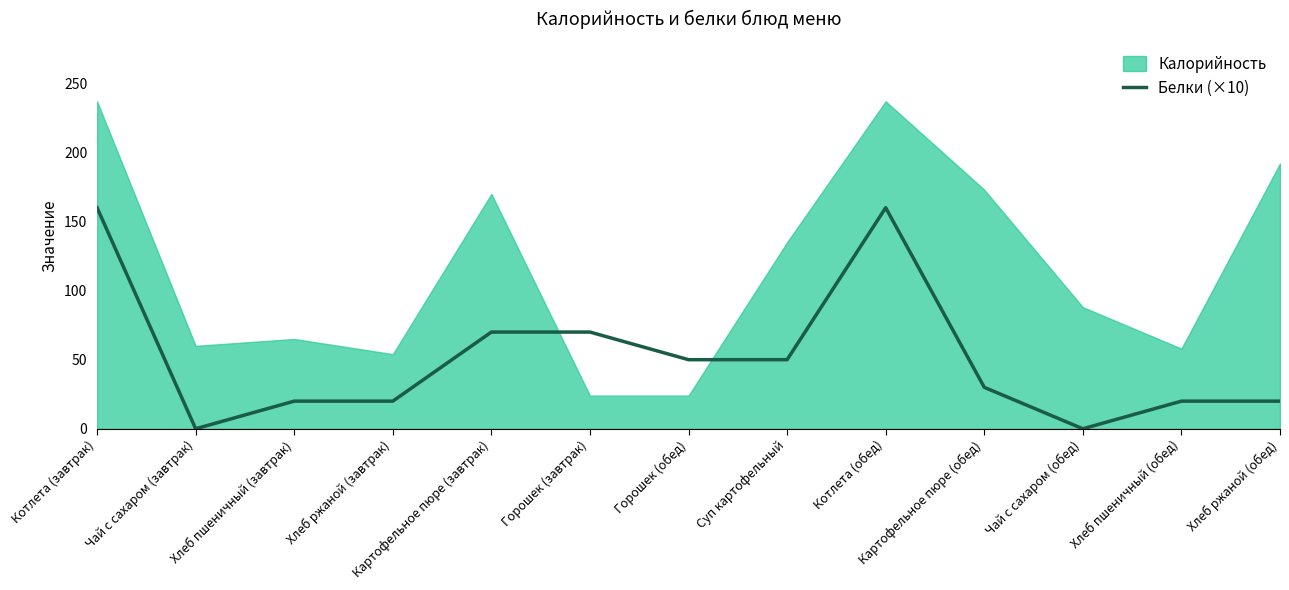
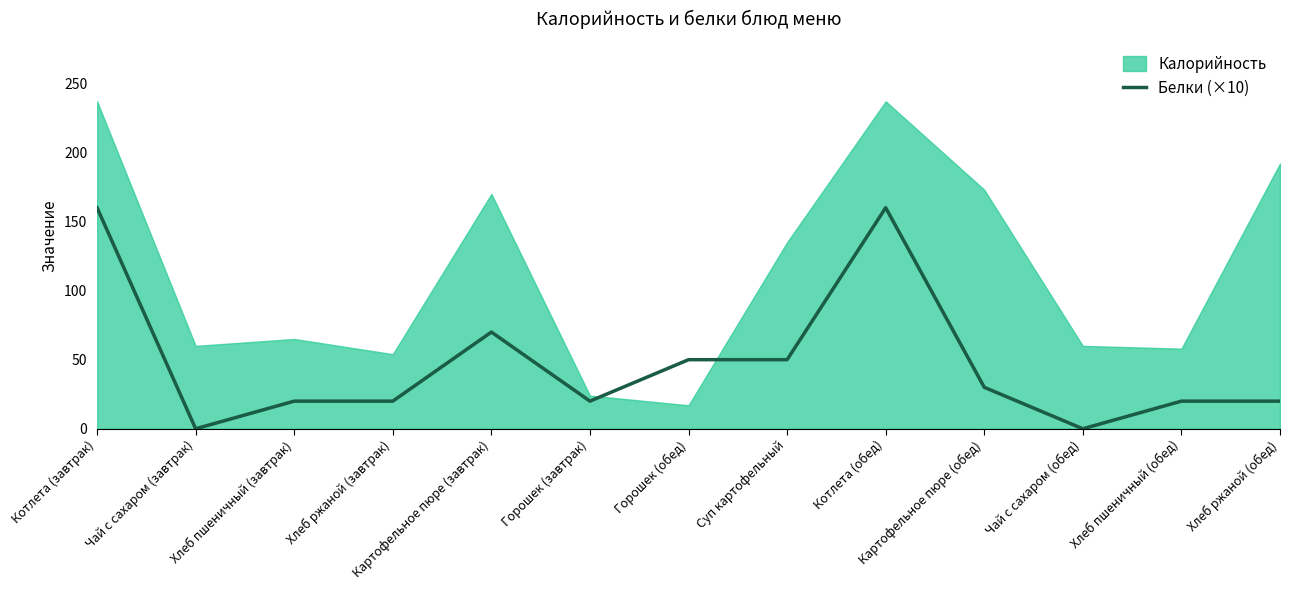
  {
    "Белки (×10)": {
      "Котлета (завтрак)": 160,
      "Чай с сахаром (завтрак)": 0,
      "Хлеб пшеничный (завтрак)": 20,
      "Хлеб ржаной (завтрак)": 20,
      "Картофельное пюре (завтрак)": 70,
-     "Горошек (завтрак)": 70,
+     "Горошек (завтрак)": 20,
      "Горошек (обед)": 50,
      "Суп картофельный": 50,
      "Котлета (обед)": 160,
      "Картофельное пюре (обед)": 30,
      "Чай с сахаром (обед)": 0,
      "Хлеб пшеничный (обед)": 20,
      "Хлеб ржаной (обед)": 20
    },
    "Калорийность": {
      "Котлета (завтрак)": 237,
      "Чай с сахаром (завтрак)": 60,
      "Хлеб пшеничный (завтрак)": 65,
      "Хлеб ржаной (завтрак)": 54,
      "Картофельное пюре (завтрак)": 170,
      "Горошек (завтрак)": 24,
-     "Горошек (обед)": 24,
+     "Горошек (обед)": 17,
      "Суп картофельный": 135,
      "Котлета (обед)": 237,
      "Картофельное пюре (обед)": 173,
-     "Чай с сахаром (обед)": 88,
+     "Чай с сахаром (обед)": 60,
      "Хлеб пшеничный (обед)": 58,
      "Хлеб ржаной (обед)": 192
    }
  }
